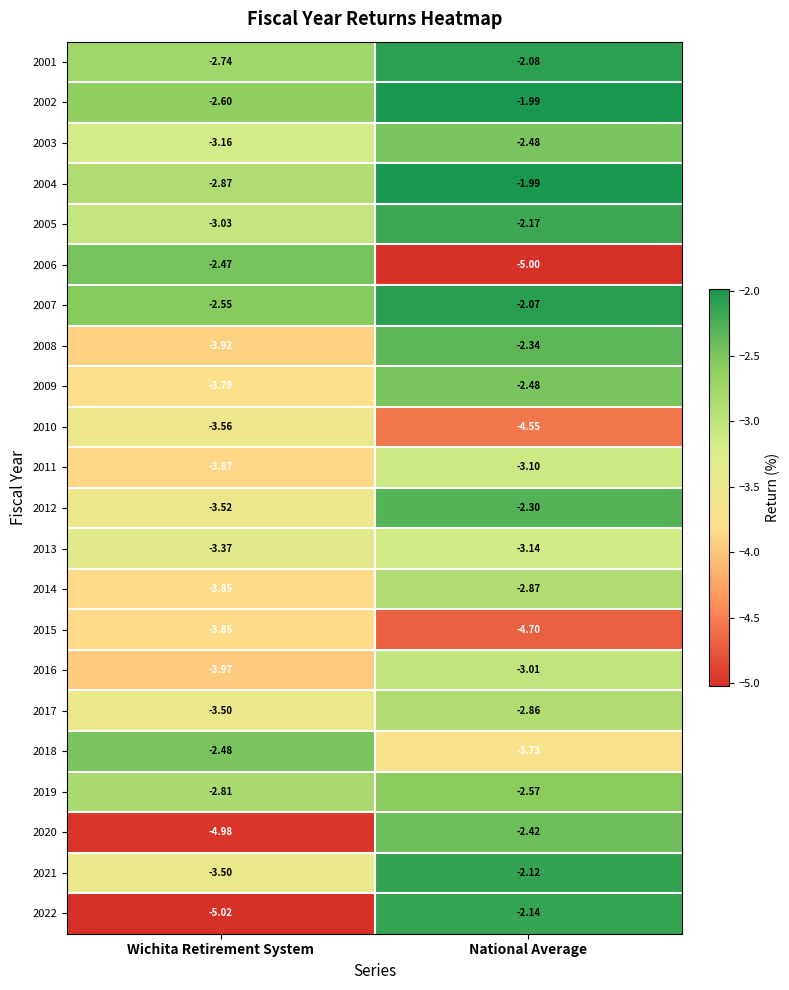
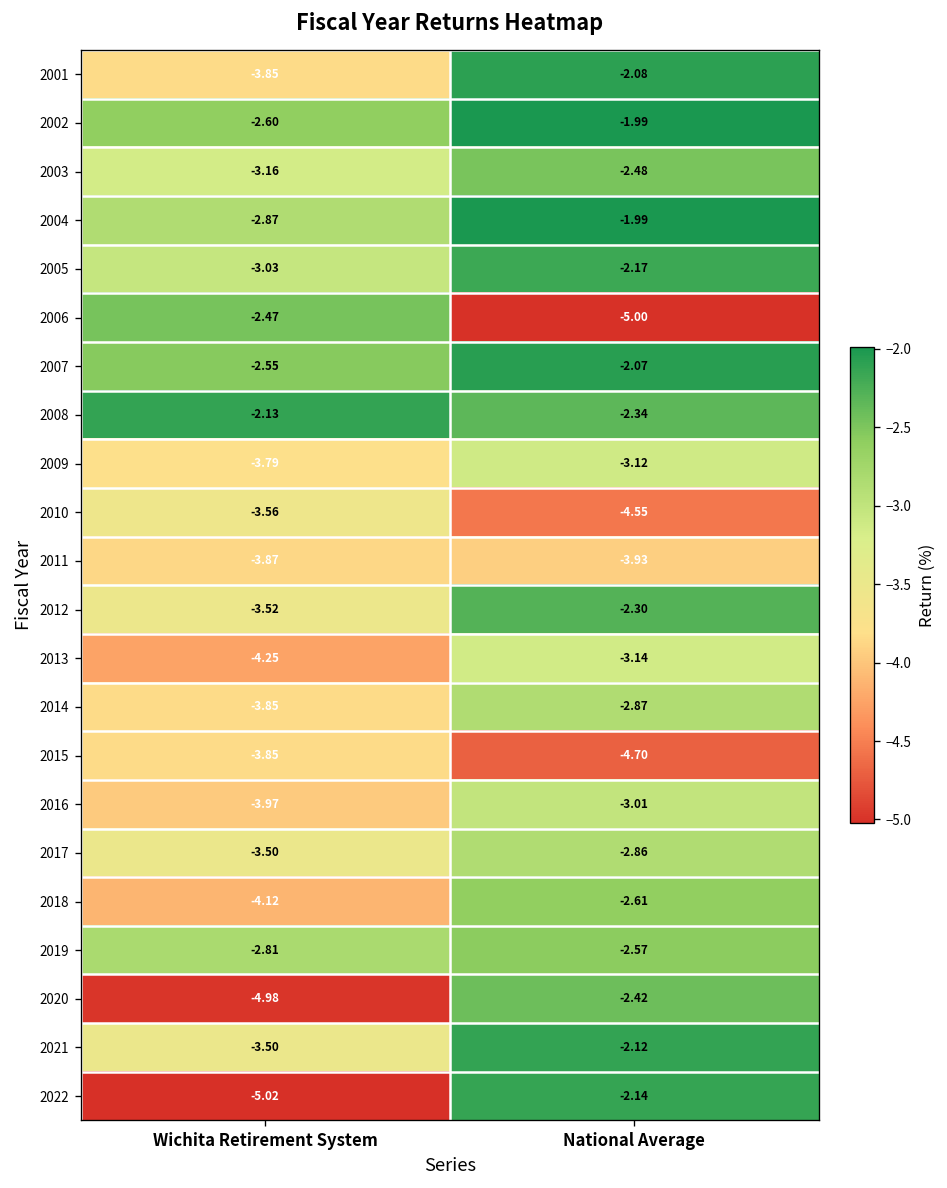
  {
    "2001": {
-     "Wichita Retirement System": -2.74,
+     "Wichita Retirement System": -3.85,
      "National Average": -2.08
    },
    "2002": {
      "Wichita Retirement System": -2.60,
      "National Average": -1.99
    },
    "2003": {
      "Wichita Retirement System": -3.16,
      "National Average": -2.48
    },
    "2004": {
      "Wichita Retirement System": -2.87,
      "National Average": -1.99
    },
    "2005": {
      "Wichita Retirement System": -3.03,
      "National Average": -2.17
    },
    "2006": {
      "Wichita Retirement System": -2.47,
      "National Average": -5.00
    },
    "2007": {
      "Wichita Retirement System": -2.55,
      "National Average": -2.07
    },
    "2008": {
-     "Wichita Retirement System": -3.92,
+     "Wichita Retirement System": -2.13,
      "National Average": -2.34
    },
    "2009": {
      "Wichita Retirement System": -3.79,
-     "National Average": -2.48
+     "National Average": -3.12
    },
    "2010": {
      "Wichita Retirement System": -3.56,
      "National Average": -4.55
    },
    "2011": {
      "Wichita Retirement System": -3.87,
-     "National Average": -3.10
+     "National Average": -3.93
    },
    "2012": {
      "Wichita Retirement System": -3.52,
      "National Average": -2.30
    },
    "2013": {
-     "Wichita Retirement System": -3.37,
+     "Wichita Retirement System": -4.25,
      "National Average": -3.14
    },
    "2014": {
      "Wichita Retirement System": -3.85,
      "National Average": -2.87
    },
    "2015": {
      "Wichita Retirement System": -3.85,
      "National Average": -4.70
    },
    "2016": {
      "Wichita Retirement System": -3.97,
      "National Average": -3.01
    },
    "2017": {
      "Wichita Retirement System": -3.50,
      "National Average": -2.86
    },
    "2018": {
-     "Wichita Retirement System": -2.48,
-     "National Average": -3.73
+     "Wichita Retirement System": -4.12,
+     "National Average": -2.61
    },
    "2019": {
      "Wichita Retirement System": -2.81,
      "National Average": -2.57
    },
    "2020": {
      "Wichita Retirement System": -4.98,
      "National Average": -2.42
    },
    "2021": {
      "Wichita Retirement System": -3.50,
      "National Average": -2.12
    },
    "2022": {
      "Wichita Retirement System": -5.02,
      "National Average": -2.14
    }
  }
